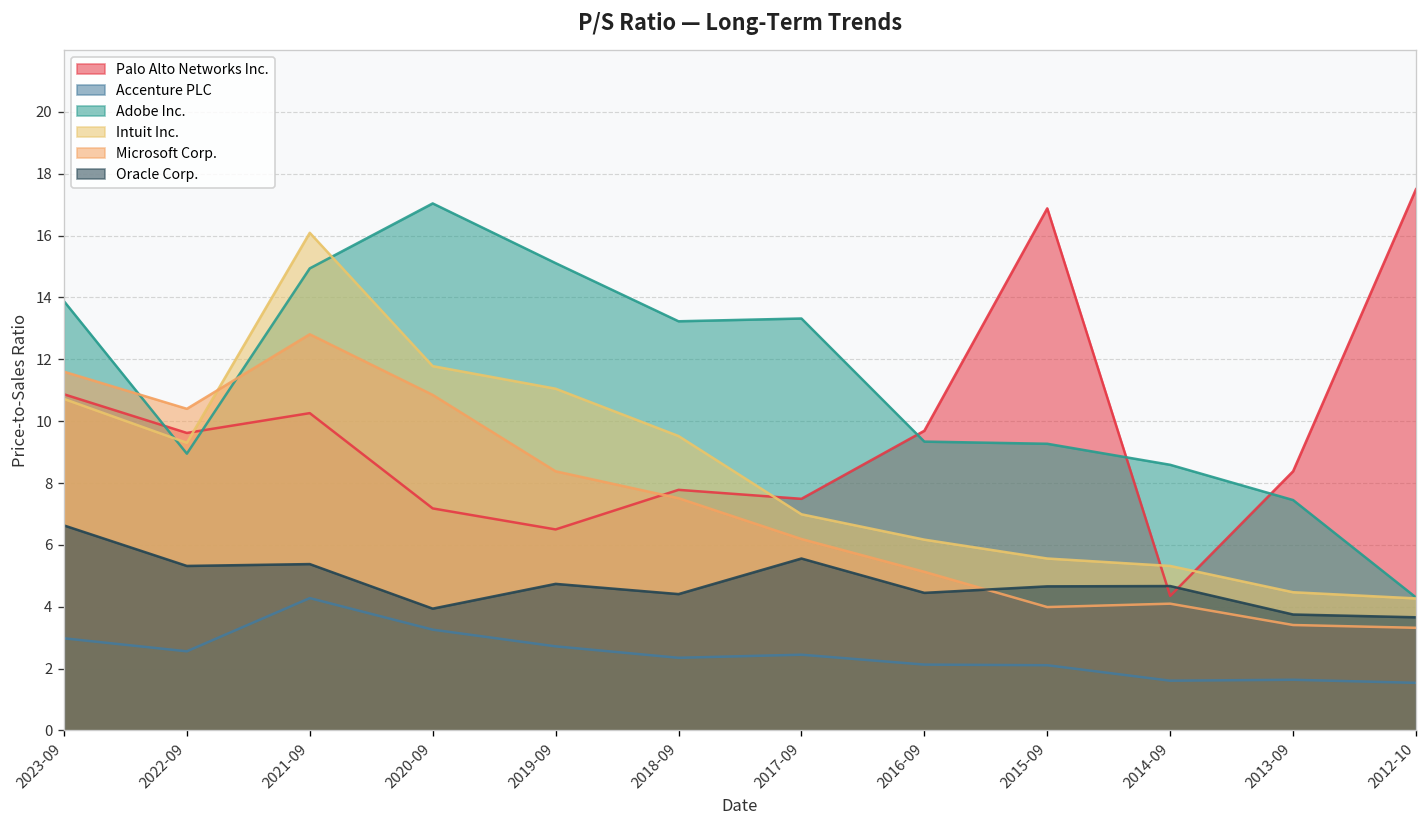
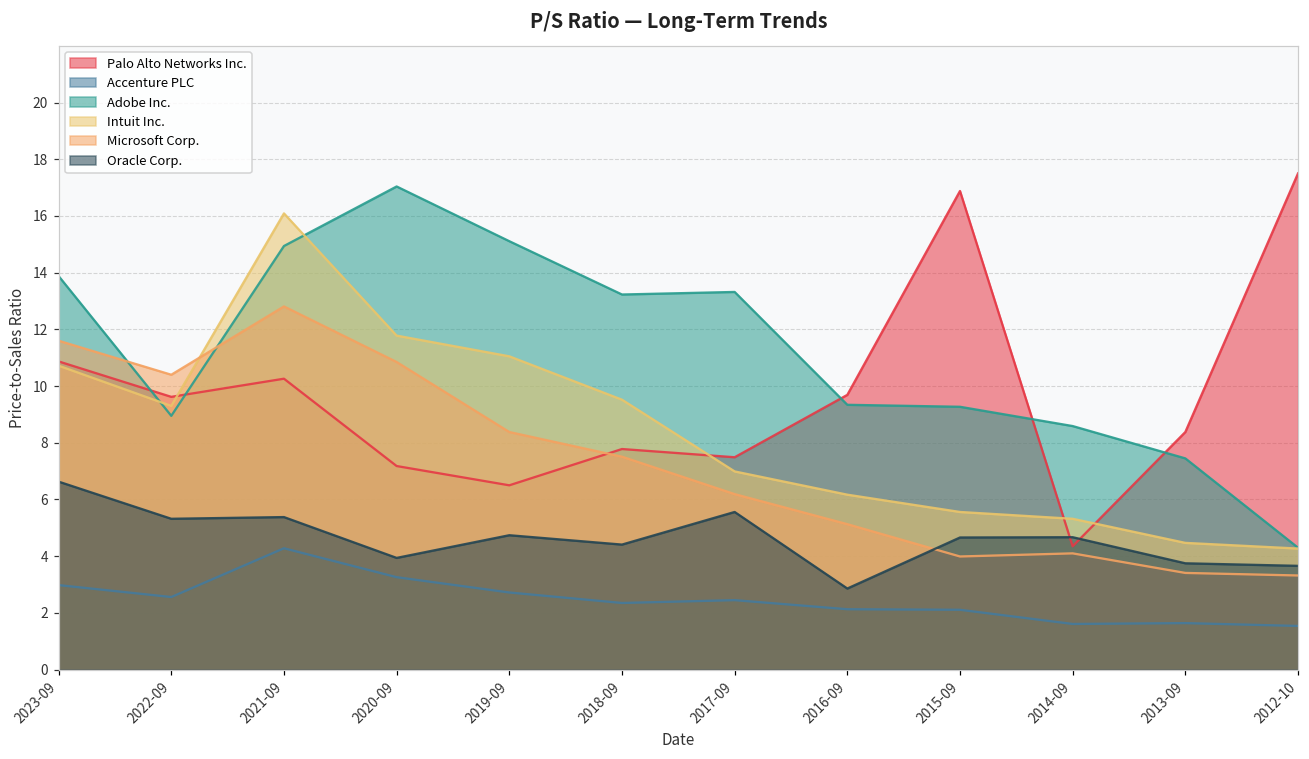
  {
    "Palo Alto Networks Inc.": {
      "2023-09": 10.9,
      "2022-09": 9.6,
      "2021-09": 10.3,
      "2020-09": 7.2,
      "2019-09": 6.5,
      "2018-09": 7.8,
      "2017-09": 7.5,
      "2016-09": 9.7,
      "2015-09": 16.9,
      "2014-09": 4.4,
      "2013-09": 8.4,
      "2012-10": 17.5
    },
    "Oracle Corp.": {
      "2023-09": 6.6,
      "2022-09": 5.3,
      "2021-09": 5.4,
      "2020-09": 3.9,
      "2019-09": 4.7,
      "2018-09": 4.4,
      "2017-09": 5.6,
-     "2016-09": 4.5,
+     "2016-09": 2.9,
      "2015-09": 4.7,
      "2014-09": 4.7,
      "2013-09": 3.8,
      "2012-10": 3.7
    }
  }
